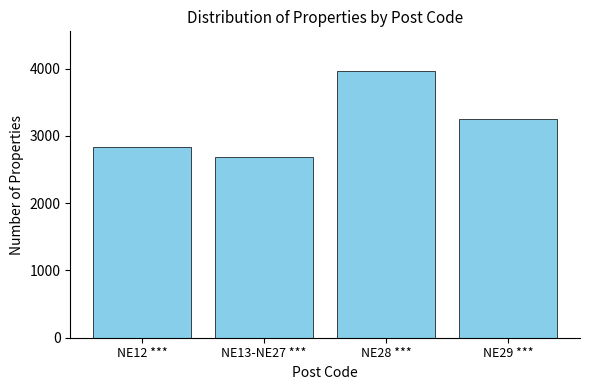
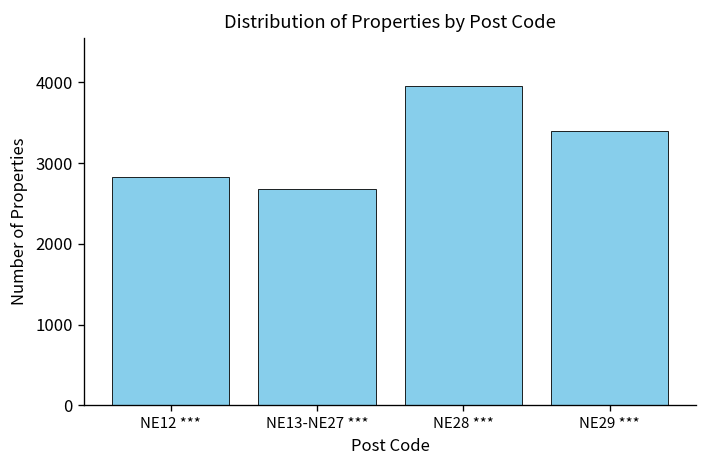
  {
    "NE12 ***": 2800,
    "NE13-NE27 ***": 2700,
    "NE28 ***": 4000,
-   "NE29 ***": 3200
+   "NE29 ***": 3400
  }
